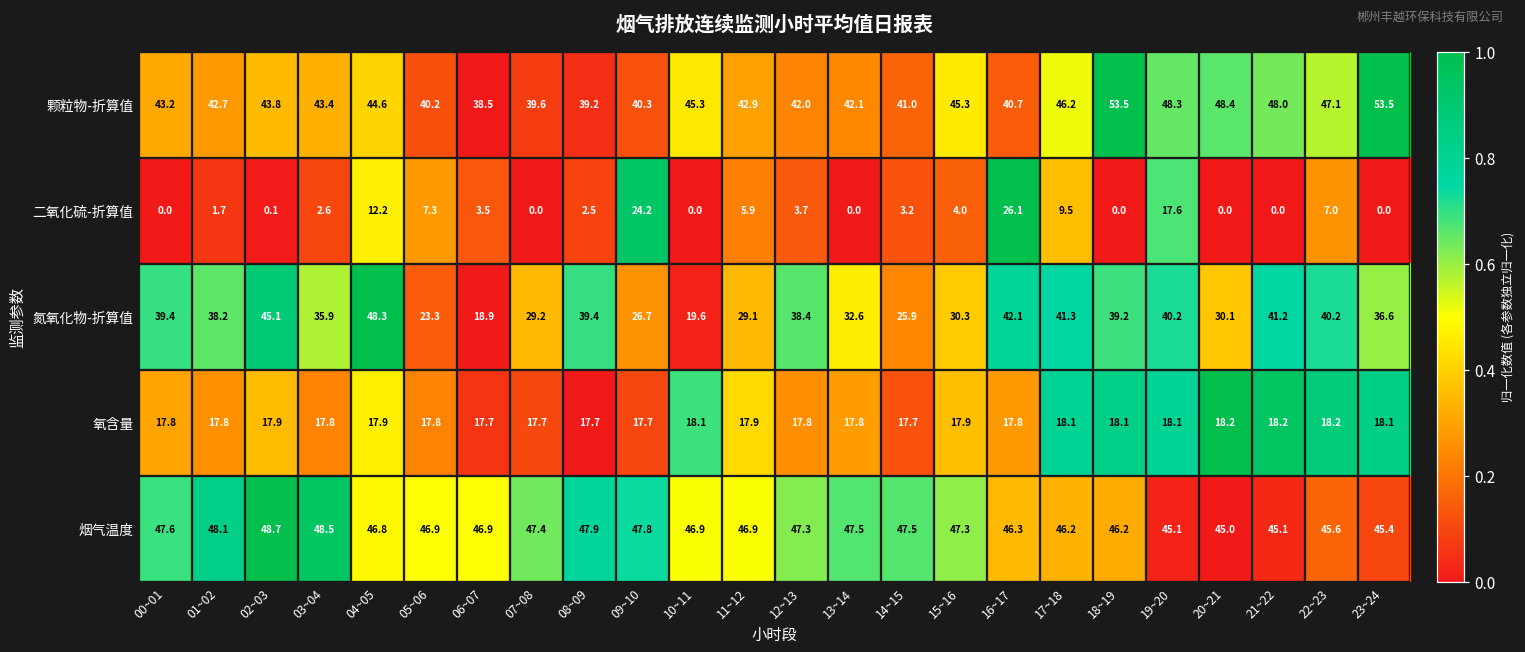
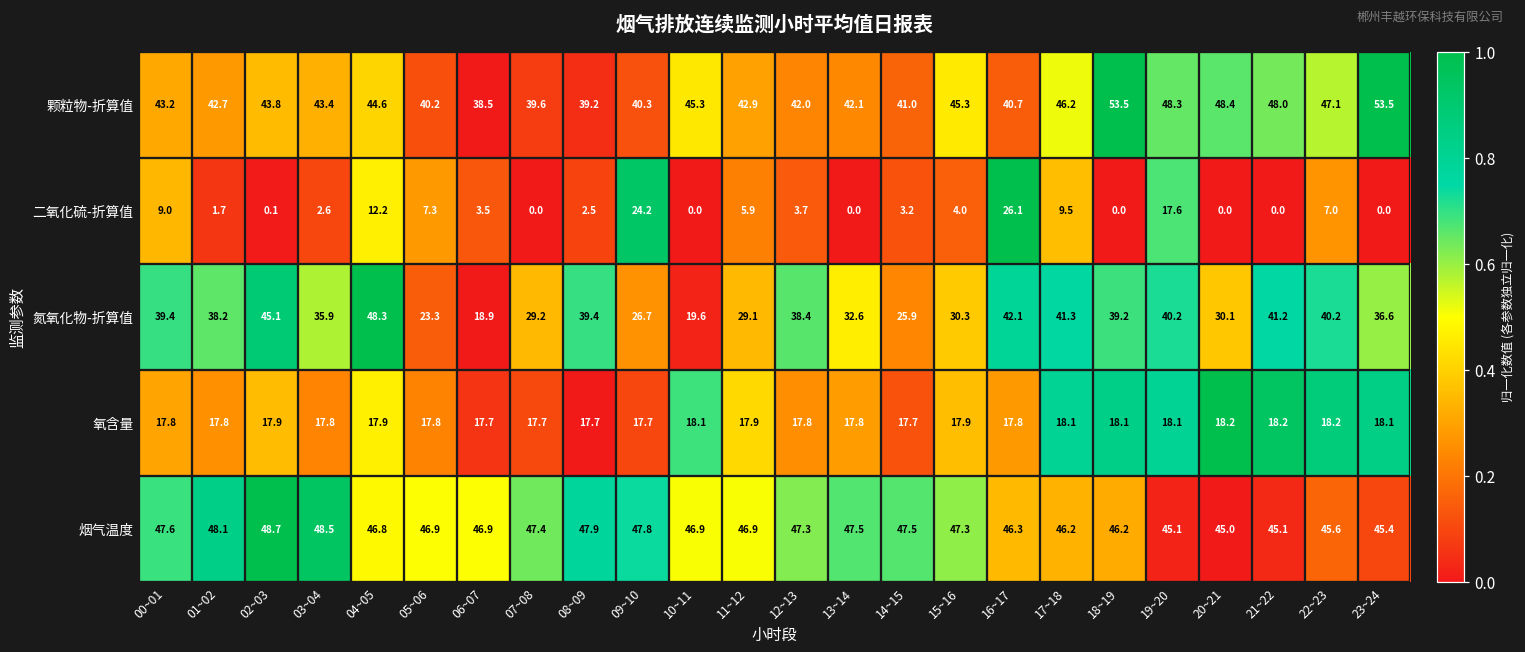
  {
    "颗粒物-折算值": {
      "00~01": 43.2,
      "01~02": 42.7,
      "02~03": 43.8,
      "03~04": 43.4,
      "04~05": 44.6,
      "05~06": 40.2,
      "06~07": 38.5,
      "07~08": 39.6,
      "08~09": 39.2,
      "09~10": 40.3,
      "10~11": 45.3,
      "11~12": 42.9,
      "12~13": 42.0,
      "13~14": 42.1,
      "14~15": 41.0,
      "15~16": 45.3,
      "16~17": 40.7,
      "17~18": 46.2,
      "18~19": 53.5,
      "19~20": 48.3,
      "20~21": 48.4,
      "21~22": 48.0,
      "22~23": 47.1,
      "23~24": 53.5
    },
    "二氧化硫-折算值": {
-     "00~01": 0.0,
+     "00~01": 9.0,
      "01~02": 1.7,
      "02~03": 0.1,
      "03~04": 2.6,
      "04~05": 12.2,
      "05~06": 7.3,
      "06~07": 3.5,
      "07~08": 0.0,
      "08~09": 2.5,
      "09~10": 24.2,
      "10~11": 0.0,
      "11~12": 5.9,
      "12~13": 3.7,
      "13~14": 0.0,
      "14~15": 3.2,
      "15~16": 4.0,
      "16~17": 26.1,
      "17~18": 9.5,
      "18~19": 0.0,
      "19~20": 17.6,
      "20~21": 0.0,
      "21~22": 0.0,
      "22~23": 7.0,
      "23~24": 0.0
    },
    "氮氧化物-折算值": {
      "00~01": 39.4,
      "01~02": 38.2,
      "02~03": 45.1,
      "03~04": 35.9,
      "04~05": 48.3,
      "05~06": 23.3,
      "06~07": 18.9,
      "07~08": 29.2,
      "08~09": 39.4,
      "09~10": 26.7,
      "10~11": 19.6,
      "11~12": 29.1,
      "12~13": 38.4,
      "13~14": 32.6,
      "14~15": 25.9,
      "15~16": 30.3,
      "16~17": 42.1,
      "17~18": 41.3,
      "18~19": 39.2,
      "19~20": 40.2,
      "20~21": 30.1,
      "21~22": 41.2,
      "22~23": 40.2,
      "23~24": 36.6
    },
    "氧含量": {
      "00~01": 17.8,
      "01~02": 17.8,
      "02~03": 17.9,
      "03~04": 17.8,
      "04~05": 17.9,
      "05~06": 17.8,
      "06~07": 17.7,
      "07~08": 17.7,
      "08~09": 17.7,
      "09~10": 17.7,
      "10~11": 18.1,
      "11~12": 17.9,
      "12~13": 17.8,
      "13~14": 17.8,
      "14~15": 17.7,
      "15~16": 17.9,
      "16~17": 17.8,
      "17~18": 18.1,
      "18~19": 18.1,
      "19~20": 18.1,
      "20~21": 18.2,
      "21~22": 18.2,
      "22~23": 18.2,
      "23~24": 18.1
    },
    "烟气温度": {
      "00~01": 47.6,
      "01~02": 48.1,
      "02~03": 48.7,
      "03~04": 48.5,
      "04~05": 46.8,
      "05~06": 46.9,
      "06~07": 46.9,
      "07~08": 47.4,
      "08~09": 47.9,
      "09~10": 47.8,
      "10~11": 46.9,
      "11~12": 46.9,
      "12~13": 47.3,
      "13~14": 47.5,
      "14~15": 47.5,
      "15~16": 47.3,
      "16~17": 46.3,
      "17~18": 46.2,
      "18~19": 46.2,
      "19~20": 45.1,
      "20~21": 45.0,
      "21~22": 45.1,
      "22~23": 45.6,
      "23~24": 45.4
    }
  }
